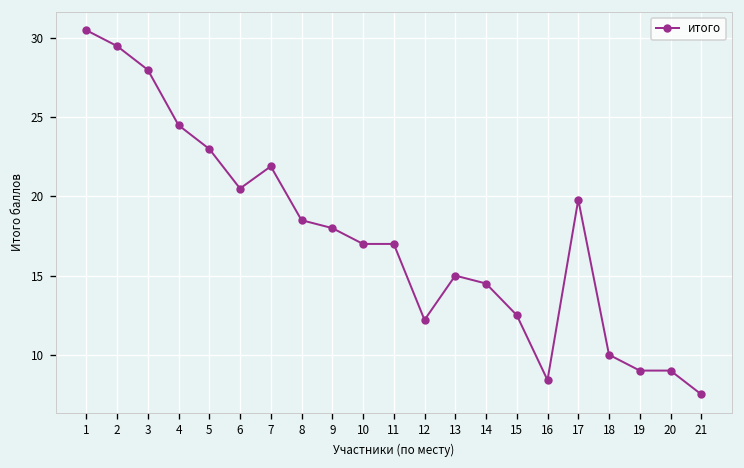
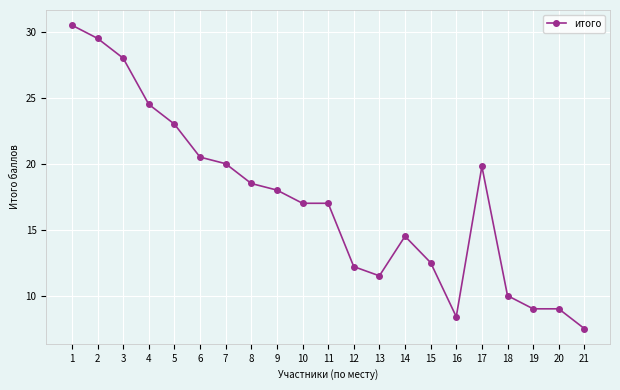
  {
    "1": 30.5,
    "2": 29.5,
    "3": 28.0,
    "4": 24.5,
    "5": 23.0,
    "6": 20.5,
-   "7": 21.9,
+   "7": 20.0,
    "8": 18.5,
    "9": 18.0,
    "10": 17.0,
    "11": 17.0,
    "12": 12.2,
-   "13": 15.0,
+   "13": 11.5,
    "14": 14.5,
    "15": 12.5,
    "16": 8.4,
    "17": 19.8,
    "18": 10.0,
    "19": 9.0,
    "20": 9.0,
    "21": 7.5
  }
